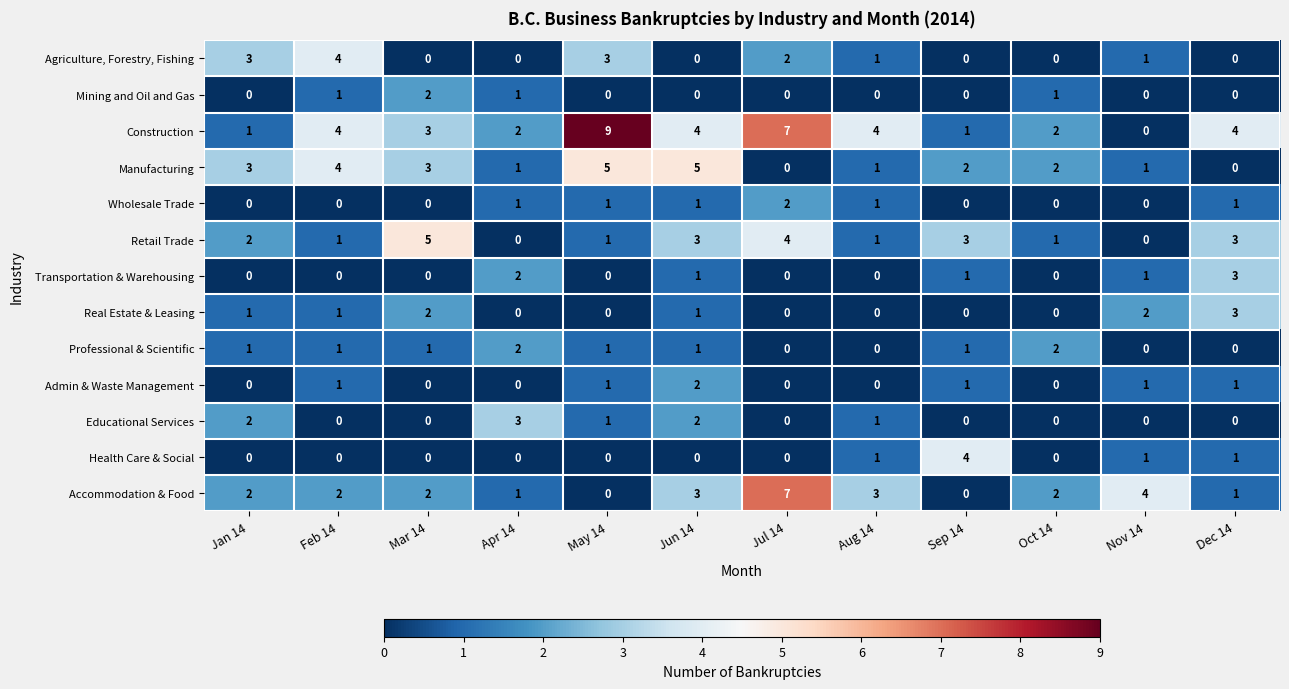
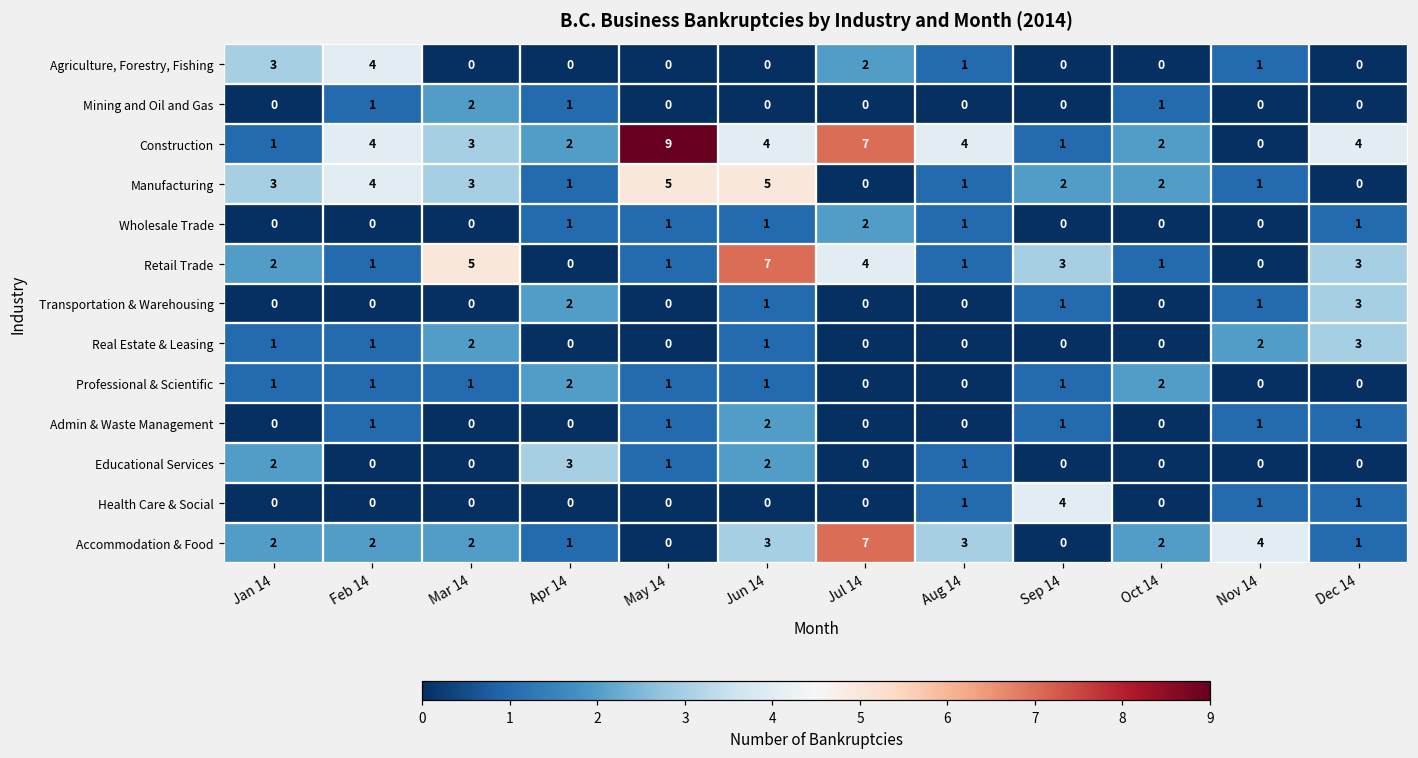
  {
    "Agriculture, Forestry, Fishing": {
      "Jan 14": 3,
      "Feb 14": 4,
      "Mar 14": 0,
      "Apr 14": 0,
-     "May 14": 3,
+     "May 14": 0,
      "Jun 14": 0,
      "Jul 14": 2,
      "Aug 14": 1,
      "Sep 14": 0,
      "Oct 14": 0,
      "Nov 14": 1,
      "Dec 14": 0
    },
    "Mining and Oil and Gas": {
      "Jan 14": 0,
      "Feb 14": 1,
      "Mar 14": 2,
      "Apr 14": 1,
      "May 14": 0,
      "Jun 14": 0,
      "Jul 14": 0,
      "Aug 14": 0,
      "Sep 14": 0,
      "Oct 14": 1,
      "Nov 14": 0,
      "Dec 14": 0
    },
    "Construction": {
      "Jan 14": 1,
      "Feb 14": 4,
      "Mar 14": 3,
      "Apr 14": 2,
      "May 14": 9,
      "Jun 14": 4,
      "Jul 14": 7,
      "Aug 14": 4,
      "Sep 14": 1,
      "Oct 14": 2,
      "Nov 14": 0,
      "Dec 14": 4
    },
    "Manufacturing": {
      "Jan 14": 3,
      "Feb 14": 4,
      "Mar 14": 3,
      "Apr 14": 1,
      "May 14": 5,
      "Jun 14": 5,
      "Jul 14": 0,
      "Aug 14": 1,
      "Sep 14": 2,
      "Oct 14": 2,
      "Nov 14": 1,
      "Dec 14": 0
    },
    "Wholesale Trade": {
      "Jan 14": 0,
      "Feb 14": 0,
      "Mar 14": 0,
      "Apr 14": 1,
      "May 14": 1,
      "Jun 14": 1,
      "Jul 14": 2,
      "Aug 14": 1,
      "Sep 14": 0,
      "Oct 14": 0,
      "Nov 14": 0,
      "Dec 14": 1
    },
    "Retail Trade": {
      "Jan 14": 2,
      "Feb 14": 1,
      "Mar 14": 5,
      "Apr 14": 0,
      "May 14": 1,
-     "Jun 14": 3,
+     "Jun 14": 7,
      "Jul 14": 4,
      "Aug 14": 1,
      "Sep 14": 3,
      "Oct 14": 1,
      "Nov 14": 0,
      "Dec 14": 3
    },
    "Transportation & Warehousing": {
      "Jan 14": 0,
      "Feb 14": 0,
      "Mar 14": 0,
      "Apr 14": 2,
      "May 14": 0,
      "Jun 14": 1,
      "Jul 14": 0,
      "Aug 14": 0,
      "Sep 14": 1,
      "Oct 14": 0,
      "Nov 14": 1,
      "Dec 14": 3
    },
    "Real Estate & Leasing": {
      "Jan 14": 1,
      "Feb 14": 1,
      "Mar 14": 2,
      "Apr 14": 0,
      "May 14": 0,
      "Jun 14": 1,
      "Jul 14": 0,
      "Aug 14": 0,
      "Sep 14": 0,
      "Oct 14": 0,
      "Nov 14": 2,
      "Dec 14": 3
    },
    "Professional & Scientific": {
      "Jan 14": 1,
      "Feb 14": 1,
      "Mar 14": 1,
      "Apr 14": 2,
      "May 14": 1,
      "Jun 14": 1,
      "Jul 14": 0,
      "Aug 14": 0,
      "Sep 14": 1,
      "Oct 14": 2,
      "Nov 14": 0,
      "Dec 14": 0
    },
    "Admin & Waste Management": {
      "Jan 14": 0,
      "Feb 14": 1,
      "Mar 14": 0,
      "Apr 14": 0,
      "May 14": 1,
      "Jun 14": 2,
      "Jul 14": 0,
      "Aug 14": 0,
      "Sep 14": 1,
      "Oct 14": 0,
      "Nov 14": 1,
      "Dec 14": 1
    },
    "Educational Services": {
      "Jan 14": 2,
      "Feb 14": 0,
      "Mar 14": 0,
      "Apr 14": 3,
      "May 14": 1,
      "Jun 14": 2,
      "Jul 14": 0,
      "Aug 14": 1,
      "Sep 14": 0,
      "Oct 14": 0,
      "Nov 14": 0,
      "Dec 14": 0
    },
    "Health Care & Social": {
      "Jan 14": 0,
      "Feb 14": 0,
      "Mar 14": 0,
      "Apr 14": 0,
      "May 14": 0,
      "Jun 14": 0,
      "Jul 14": 0,
      "Aug 14": 1,
      "Sep 14": 4,
      "Oct 14": 0,
      "Nov 14": 1,
      "Dec 14": 1
    },
    "Accommodation & Food": {
      "Jan 14": 2,
      "Feb 14": 2,
      "Mar 14": 2,
      "Apr 14": 1,
      "May 14": 0,
      "Jun 14": 3,
      "Jul 14": 7,
      "Aug 14": 3,
      "Sep 14": 0,
      "Oct 14": 2,
      "Nov 14": 4,
      "Dec 14": 1
    }
  }
